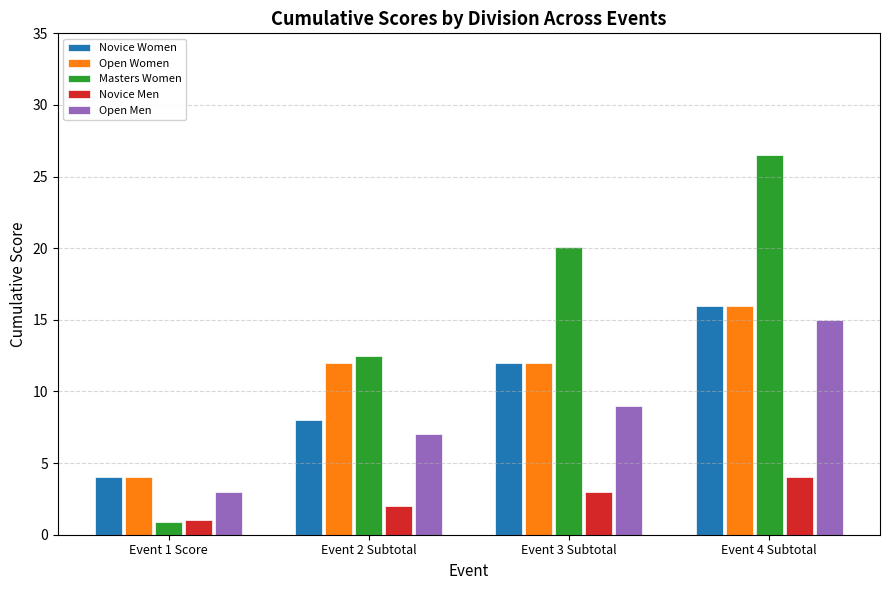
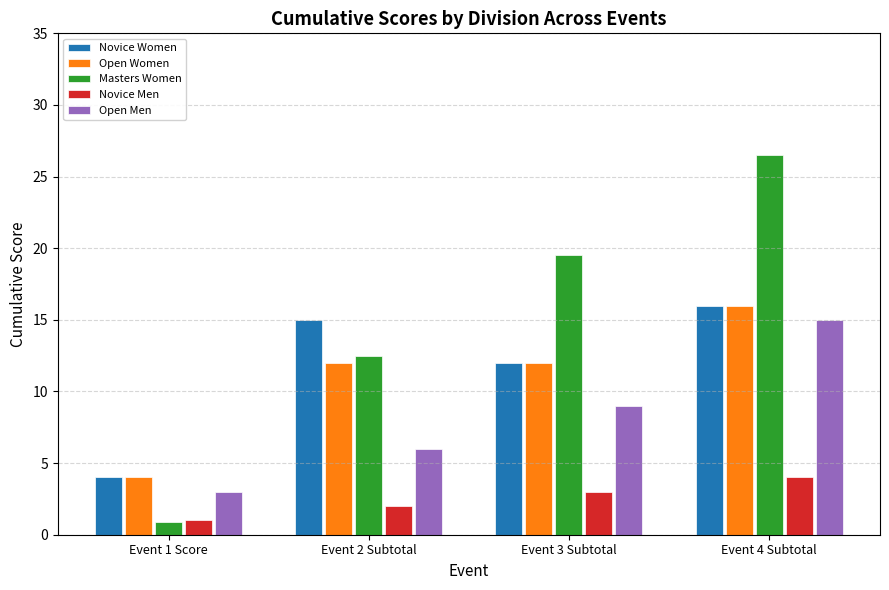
  {
    "Novice Women": {
      "Event 1 Score": 4,
-     "Event 2 Subtotal": 8,
+     "Event 2 Subtotal": 15,
      "Event 3 Subtotal": 12,
      "Event 4 Subtotal": 16
    },
    "Open Women": {
      "Event 1 Score": 4.0,
      "Event 2 Subtotal": 12.0,
      "Event 3 Subtotal": 12.0,
      "Event 4 Subtotal": 16.0
    },
    "Masters Women": {
      "Event 1 Score": 0.9,
      "Event 2 Subtotal": 12.5,
-     "Event 3 Subtotal": 20.1,
+     "Event 3 Subtotal": 19.5,
      "Event 4 Subtotal": 26.5
    },
    "Novice Men": {
      "Event 1 Score": 1.0,
      "Event 2 Subtotal": 2.0,
      "Event 3 Subtotal": 3.0,
      "Event 4 Subtotal": 4.0
    },
    "Open Men": {
      "Event 1 Score": 3,
-     "Event 2 Subtotal": 7,
+     "Event 2 Subtotal": 6,
      "Event 3 Subtotal": 9,
      "Event 4 Subtotal": 15
    }
  }
